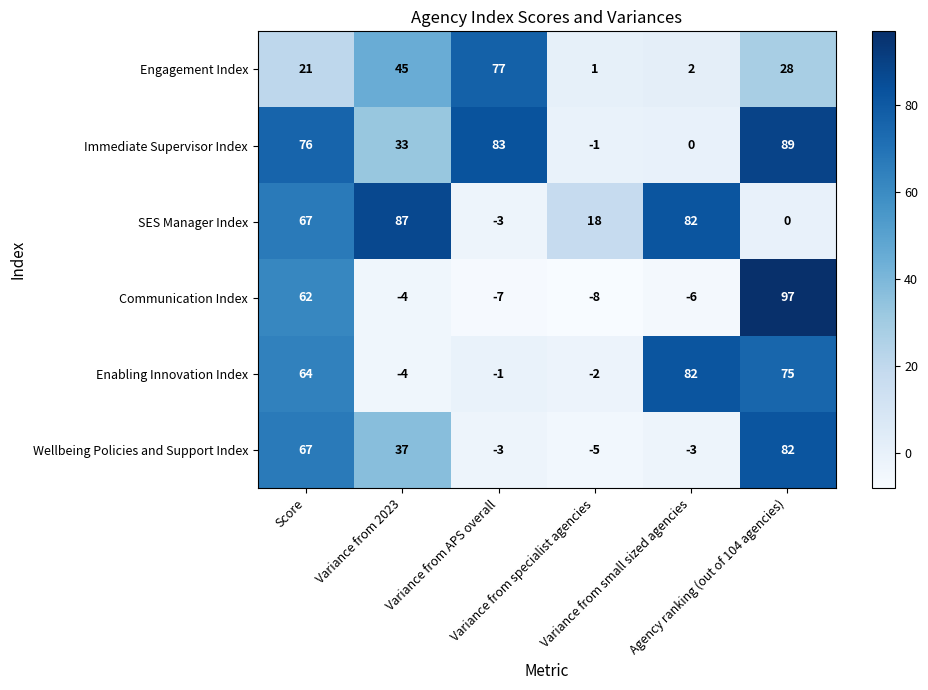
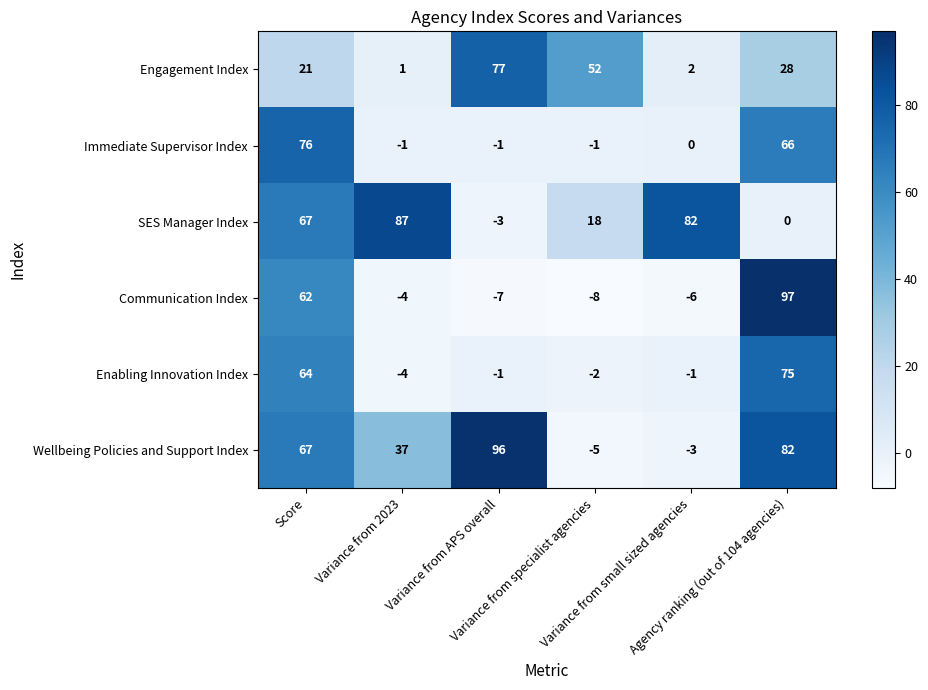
  {
    "Engagement Index": {
      "Score": 21,
-     "Variance from 2023": 45,
+     "Variance from 2023": 1,
      "Variance from APS overall": 77,
-     "Variance from specialist agencies": 1,
+     "Variance from specialist agencies": 52,
      "Variance from small sized agencies": 2,
      "Agency ranking (out of 104 agencies)": 28
    },
    "Immediate Supervisor Index": {
      "Score": 76,
-     "Variance from 2023": 33,
-     "Variance from APS overall": 83,
+     "Variance from 2023": -1,
+     "Variance from APS overall": -1,
      "Variance from specialist agencies": -1,
      "Variance from small sized agencies": 0,
-     "Agency ranking (out of 104 agencies)": 89
+     "Agency ranking (out of 104 agencies)": 66
    },
    "SES Manager Index": {
      "Score": 67,
      "Variance from 2023": 87,
      "Variance from APS overall": -3,
      "Variance from specialist agencies": 18,
      "Variance from small sized agencies": 82,
      "Agency ranking (out of 104 agencies)": 0
    },
    "Communication Index": {
      "Score": 62,
      "Variance from 2023": -4,
      "Variance from APS overall": -7,
      "Variance from specialist agencies": -8,
      "Variance from small sized agencies": -6,
      "Agency ranking (out of 104 agencies)": 97
    },
    "Enabling Innovation Index": {
      "Score": 64,
      "Variance from 2023": -4,
      "Variance from APS overall": -1,
      "Variance from specialist agencies": -2,
-     "Variance from small sized agencies": 82,
+     "Variance from small sized agencies": -1,
      "Agency ranking (out of 104 agencies)": 75
    },
    "Wellbeing Policies and Support Index": {
      "Score": 67,
      "Variance from 2023": 37,
-     "Variance from APS overall": -3,
+     "Variance from APS overall": 96,
      "Variance from specialist agencies": -5,
      "Variance from small sized agencies": -3,
      "Agency ranking (out of 104 agencies)": 82
    }
  }
